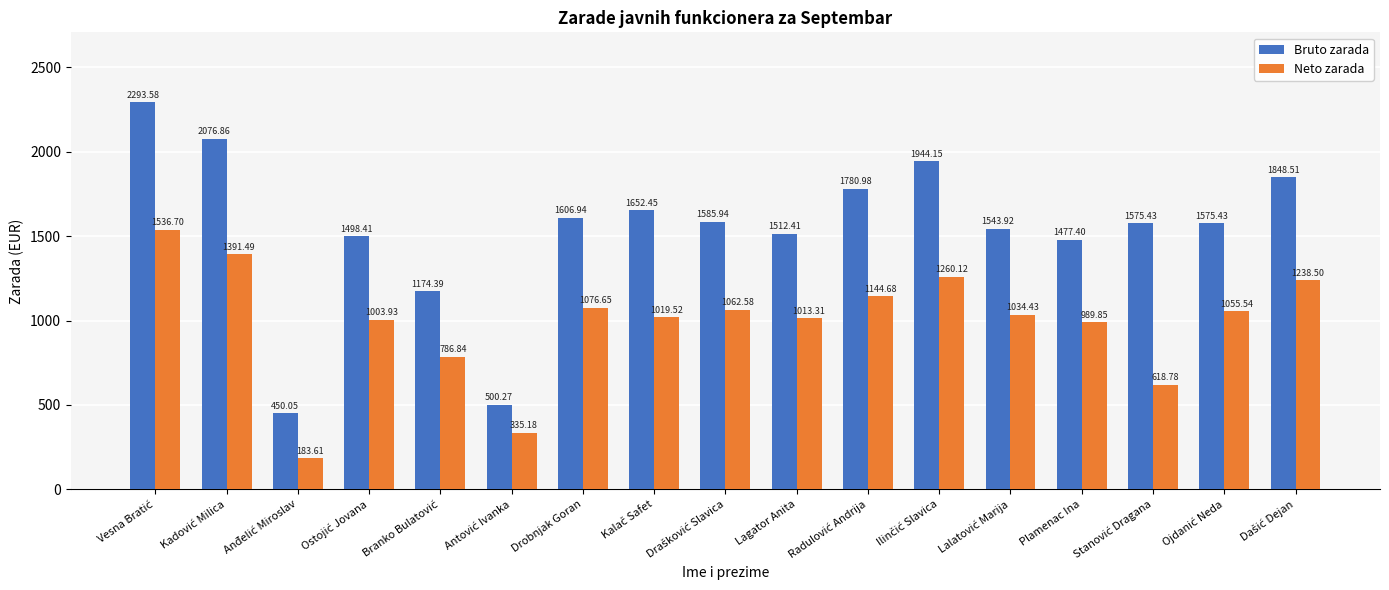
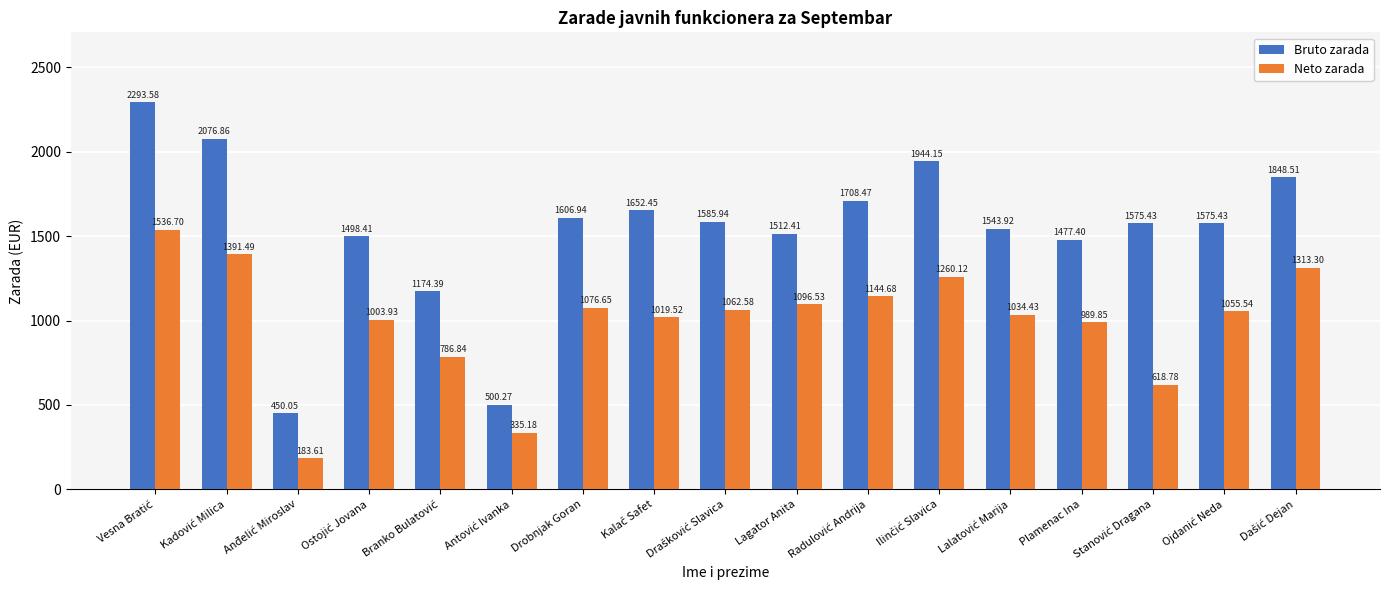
  {
    "Bruto zarada": {
      "Vesna Bratić": 2293.58,
      "Kadović Milica": 2076.86,
      "Anđelić Miroslav": 450.05,
      "Ostojić Jovana": 1498.41,
      "Branko Bulatović": 1174.39,
      "Antović Ivanka": 500.27,
      "Drobnjak Goran": 1606.94,
      "Kalač Safet": 1652.45,
      "Drašković Slavica": 1585.94,
      "Lagator Anita": 1512.41,
-     "Radulović Andrija": 1780.98,
+     "Radulović Andrija": 1708.47,
      "Ilinčić Slavica": 1944.15,
      "Lalatović Marija": 1543.92,
      "Plamenac Ina": 1477.40,
      "Stanović Dragana": 1575.43,
      "Ojdanić Neda": 1575.43,
      "Dašić Dejan": 1848.51
    },
    "Neto zarada": {
      "Vesna Bratić": 1536.70,
      "Kadović Milica": 1391.49,
      "Anđelić Miroslav": 183.61,
      "Ostojić Jovana": 1003.93,
      "Branko Bulatović": 786.84,
      "Antović Ivanka": 335.18,
      "Drobnjak Goran": 1076.65,
      "Kalač Safet": 1019.52,
      "Drašković Slavica": 1062.58,
-     "Lagator Anita": 1013.31,
+     "Lagator Anita": 1096.53,
      "Radulović Andrija": 1144.68,
      "Ilinčić Slavica": 1260.12,
      "Lalatović Marija": 1034.43,
      "Plamenac Ina": 989.85,
      "Stanović Dragana": 618.78,
      "Ojdanić Neda": 1055.54,
-     "Dašić Dejan": 1238.50
+     "Dašić Dejan": 1313.30
    }
  }
